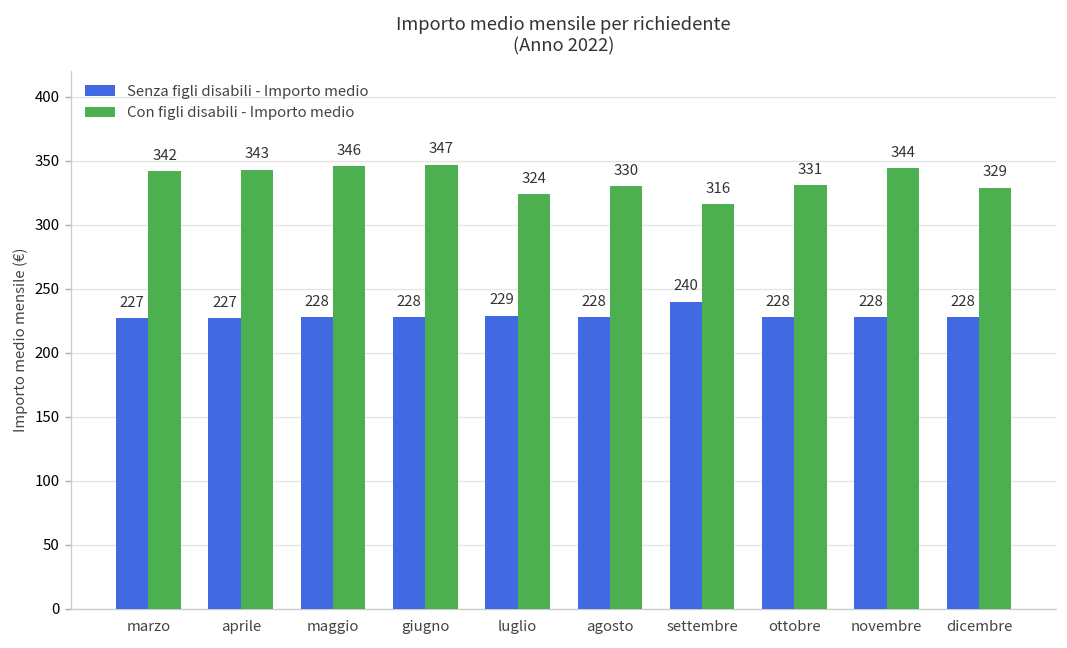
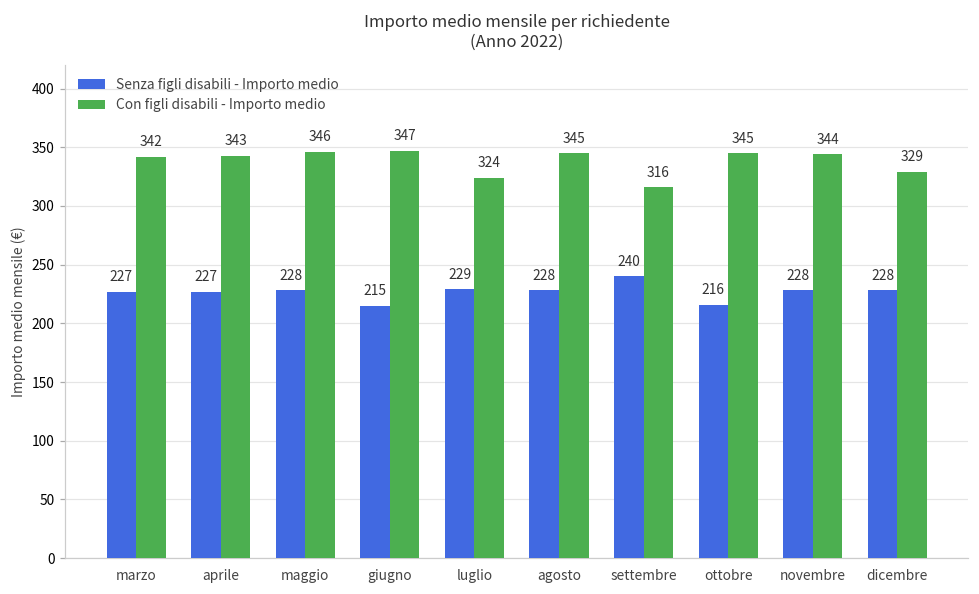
  {
    "Senza figli disabili - Importo medio": {
      "marzo": 227,
      "aprile": 227,
      "maggio": 228,
-     "giugno": 228,
+     "giugno": 215,
      "luglio": 229,
      "agosto": 228,
      "settembre": 240,
-     "ottobre": 228,
+     "ottobre": 216,
      "novembre": 228,
      "dicembre": 228
    },
    "Con figli disabili - Importo medio": {
      "marzo": 342,
      "aprile": 343,
      "maggio": 346,
      "giugno": 347,
      "luglio": 324,
-     "agosto": 330,
+     "agosto": 345,
      "settembre": 316,
-     "ottobre": 331,
+     "ottobre": 345,
      "novembre": 344,
      "dicembre": 329
    }
  }
